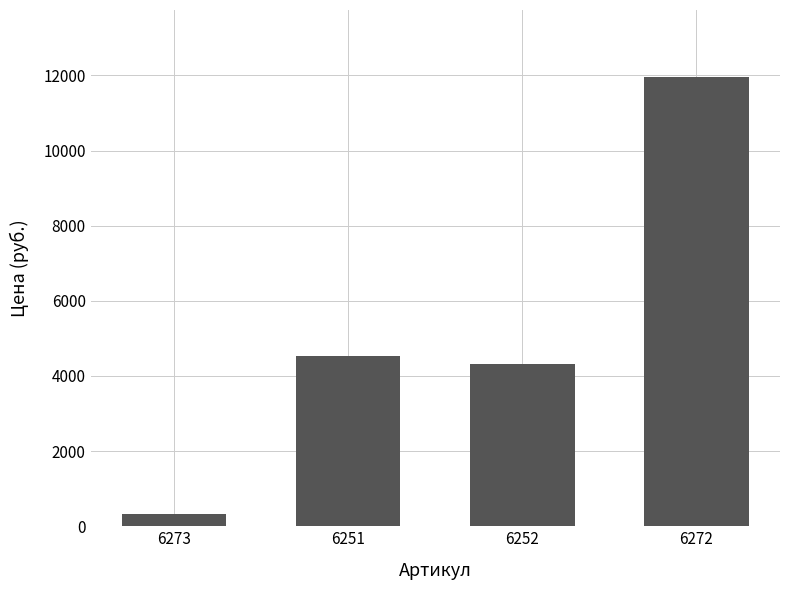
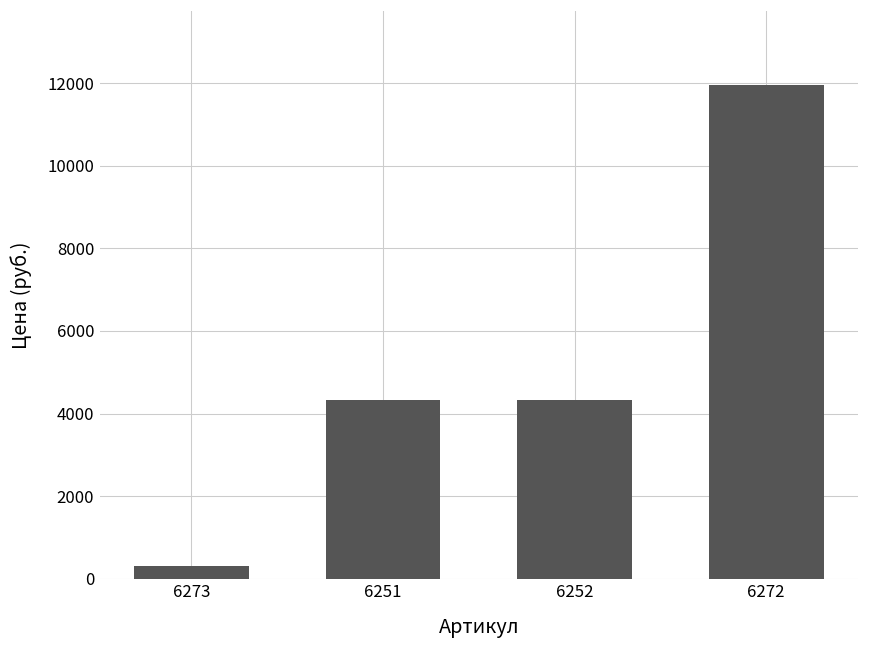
  {
    "6273": 300,
-   "6251": 4500,
+   "6251": 4300,
    "6252": 4300,
    "6272": 12000
  }
